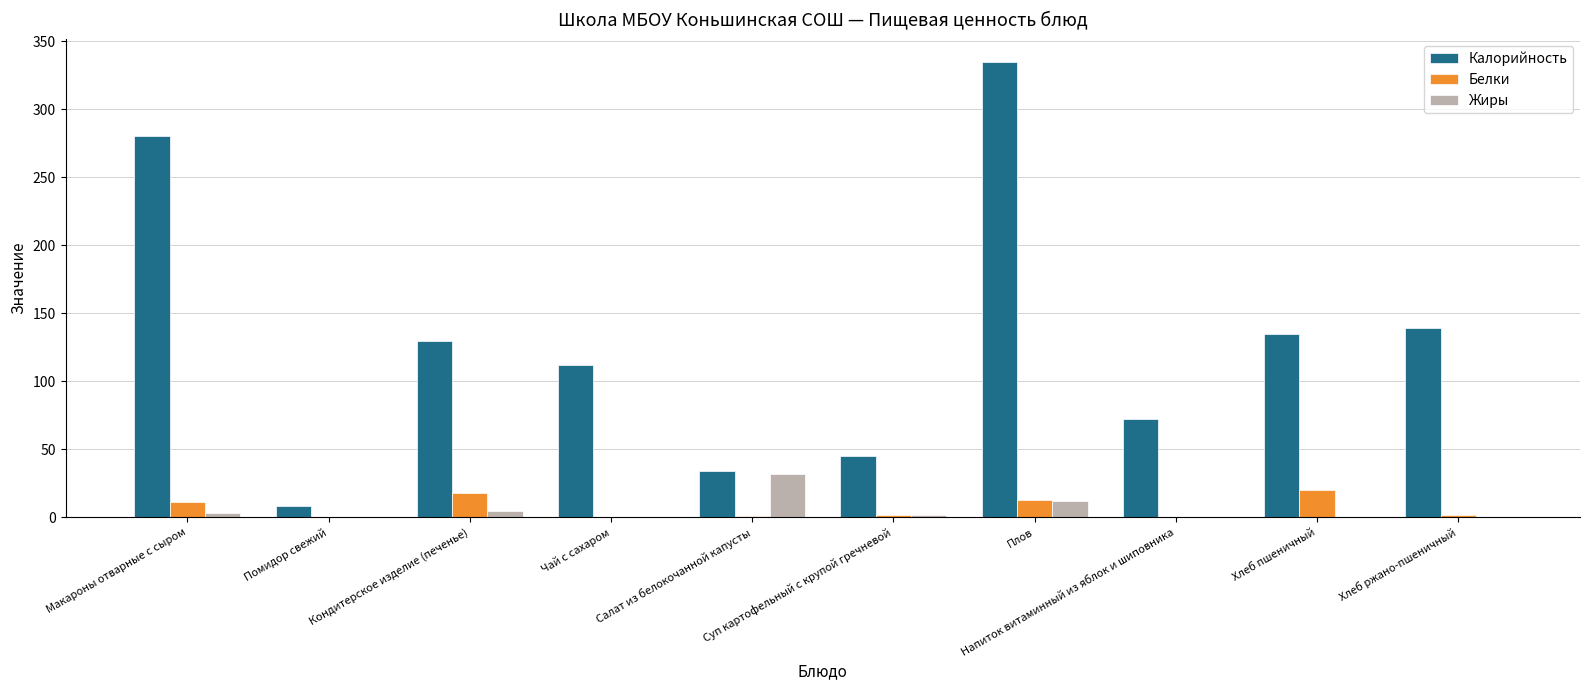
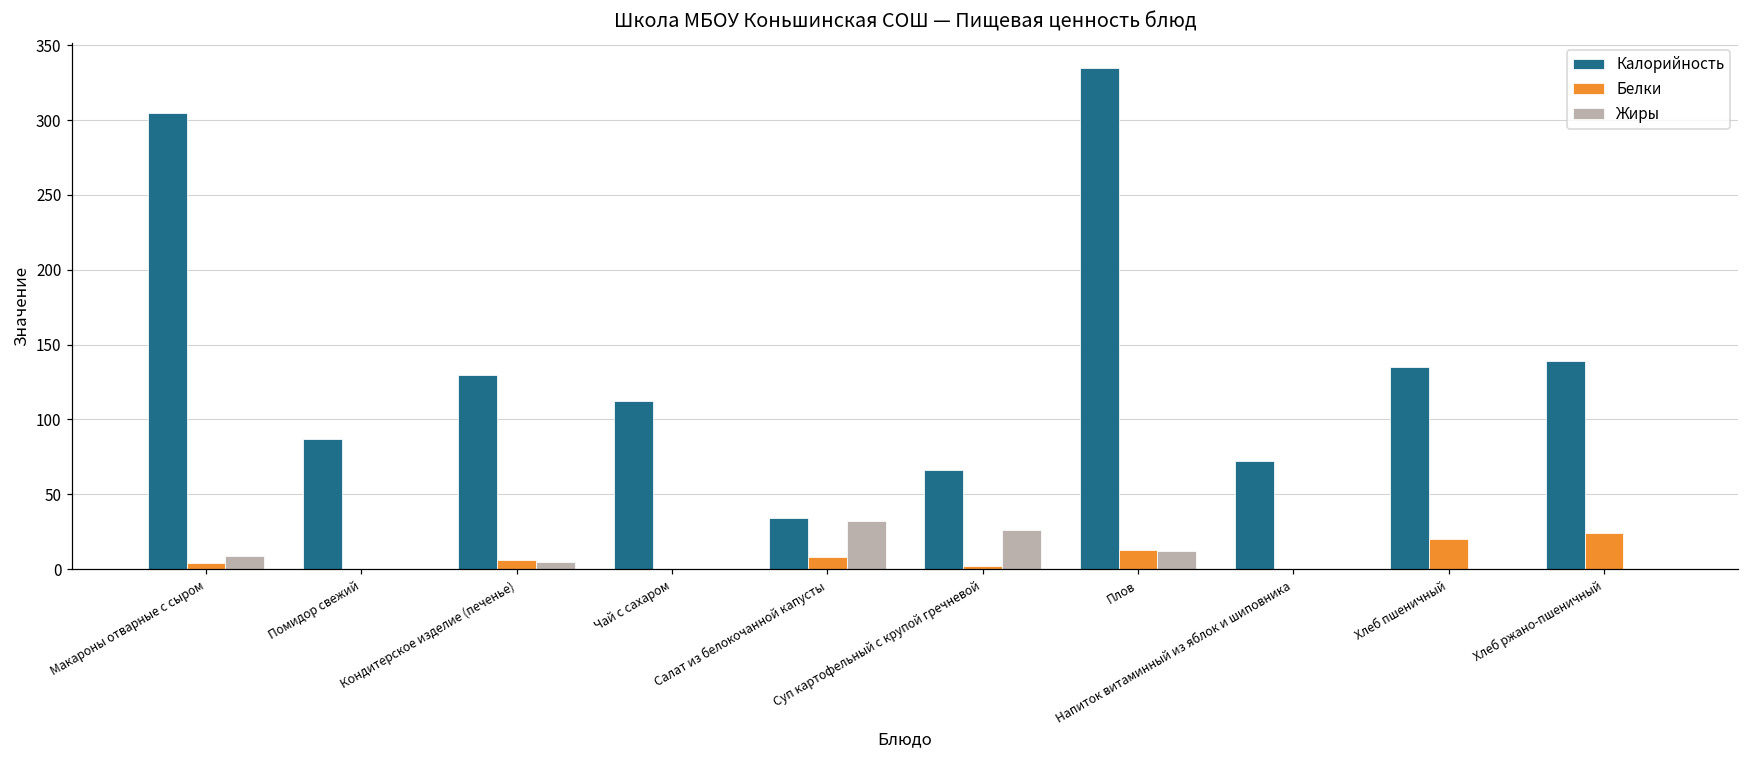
  {
    "Калорийность": {
-     "Макароны отварные с сыром": 280,
-     "Помидор свежий": 8,
+     "Макароны отварные с сыром": 305,
+     "Помидор свежий": 87,
      "Кондитерское изделие (печенье)": 130,
      "Чай с сахаром": 112,
      "Салат из белокочанной капусты": 34,
-     "Суп картофельный с крупой гречневой": 45,
+     "Суп картофельный с крупой гречневой": 66,
      "Плов": 335,
      "Напиток витаминный из яблок и шиповника": 72,
      "Хлеб пшеничный": 135,
      "Хлеб ржано-пшеничный": 139
    },
    "Белки": {
-     "Макароны отварные с сыром": 11,
+     "Макароны отварные с сыром": 4,
      "Помидор свежий": 0,
-     "Кондитерское изделие (печенье)": 18,
+     "Кондитерское изделие (печенье)": 6,
      "Чай с сахаром": 0,
-     "Салат из белокочанной капусты": 1,
+     "Салат из белокочанной капусты": 8,
      "Суп картофельный с крупой гречневой": 2,
      "Плов": 13,
      "Напиток витаминный из яблок и шиповника": 0,
      "Хлеб пшеничный": 20,
-     "Хлеб ржано-пшеничный": 2
+     "Хлеб ржано-пшеничный": 24
    },
    "Жиры": {
-     "Макароны отварные с сыром": 3,
+     "Макароны отварные с сыром": 9,
      "Помидор свежий": 0,
      "Кондитерское изделие (печенье)": 5,
      "Чай с сахаром": 0,
      "Салат из белокочанной капусты": 32,
-     "Суп картофельный с крупой гречневой": 2,
+     "Суп картофельный с крупой гречневой": 26,
      "Плов": 12,
      "Напиток витаминный из яблок и шиповника": 0,
      "Хлеб пшеничный": 0,
      "Хлеб ржано-пшеничный": 0
    }
  }
